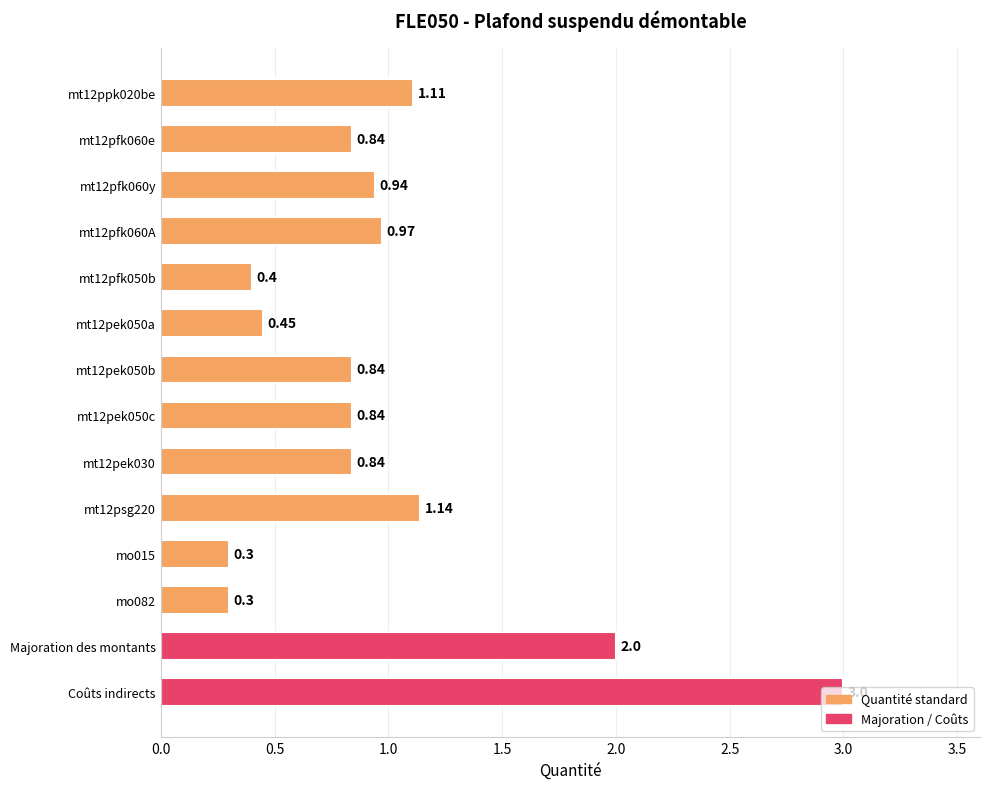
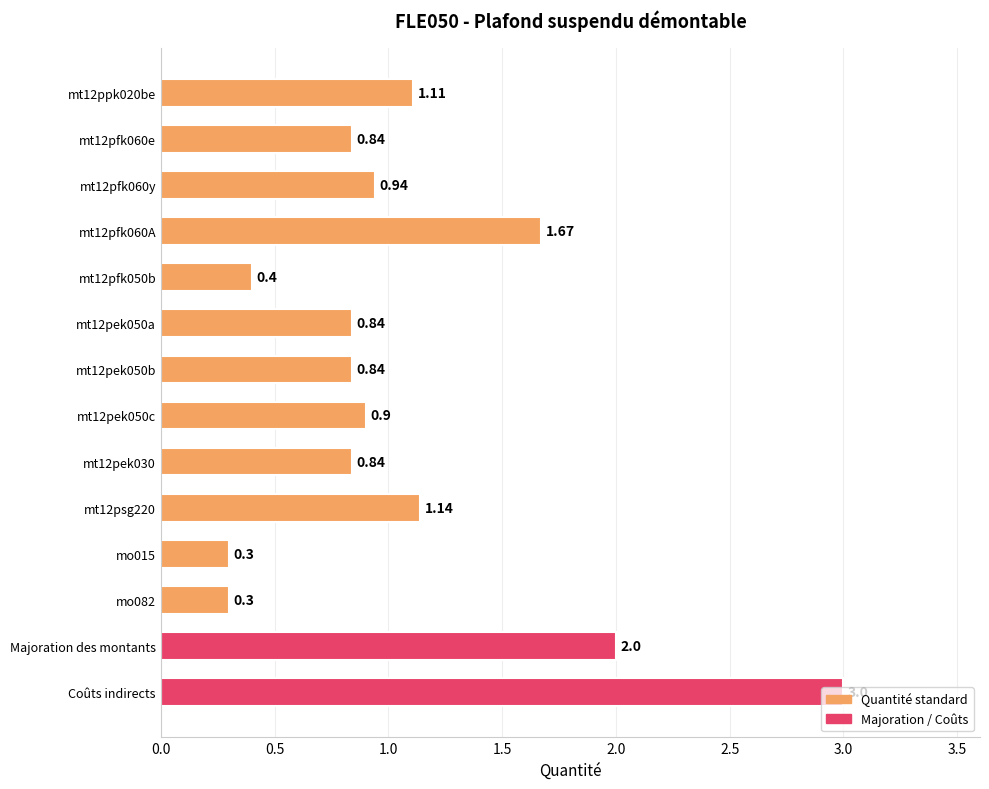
  {
    "mt12ppk020be": 1.11,
    "mt12pfk060e": 0.84,
    "mt12pfk060y": 0.94,
-   "mt12pfk060A": 0.97,
+   "mt12pfk060A": 1.67,
    "mt12pfk050b": 0.4,
-   "mt12pek050a": 0.45,
+   "mt12pek050a": 0.84,
    "mt12pek050b": 0.84,
-   "mt12pek050c": 0.84,
+   "mt12pek050c": 0.9,
    "mt12pek030": 0.84,
    "mt12psg220": 1.14,
    "mo015": 0.3,
    "mo082": 0.3,
    "Majoration des montants": 2.0
  }
